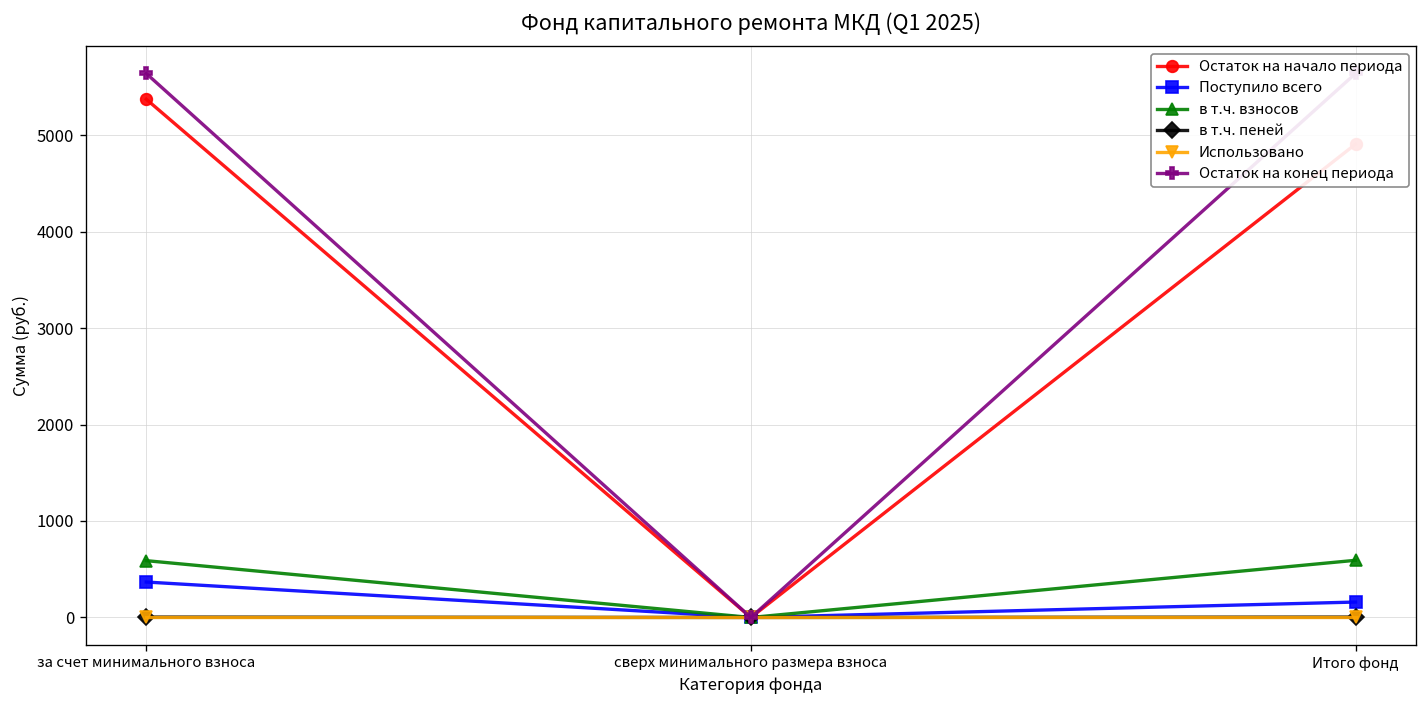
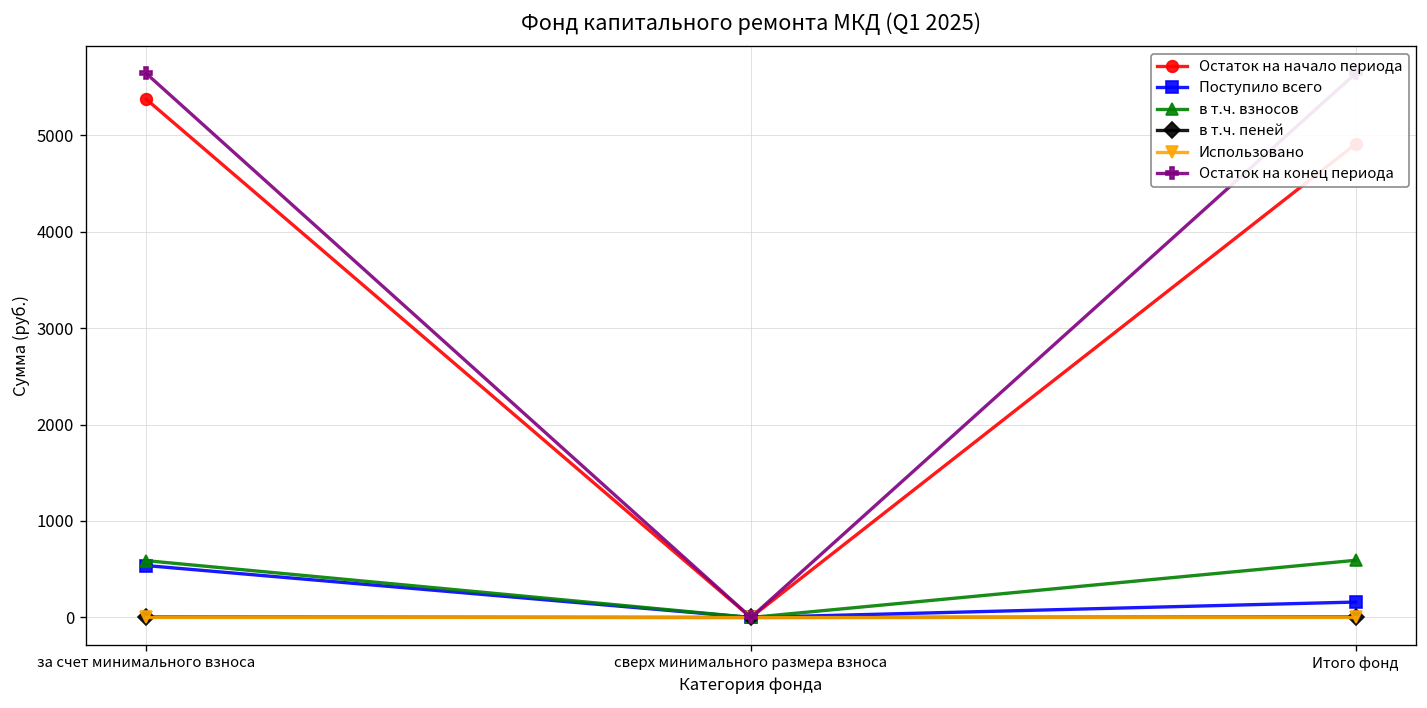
  {
    "Остаток на начало периода": {
      "за счет минимального взноса": 5400
    },
    "Поступило всего": {
-     "за счет минимального взноса": 400,
+     "за счет минимального взноса": 500,
      "Итого фонд": 200
    },
    "в т.ч. взносов": {
      "за счет минимального взноса": 600,
      "Итого фонд": 600
    },
    "Остаток на конец периода": {
      "за счет минимального взноса": 5600
    }
  }
